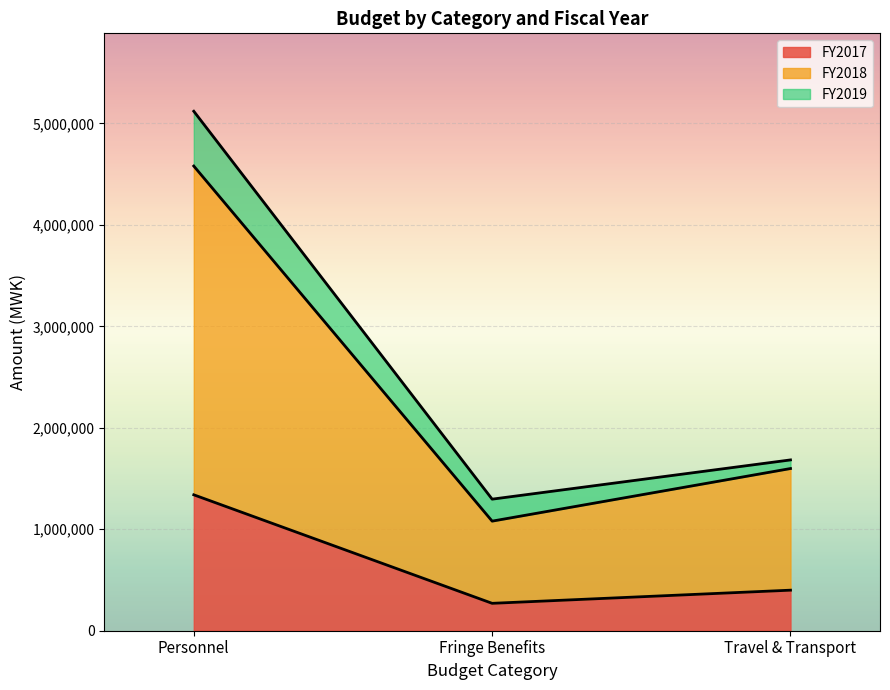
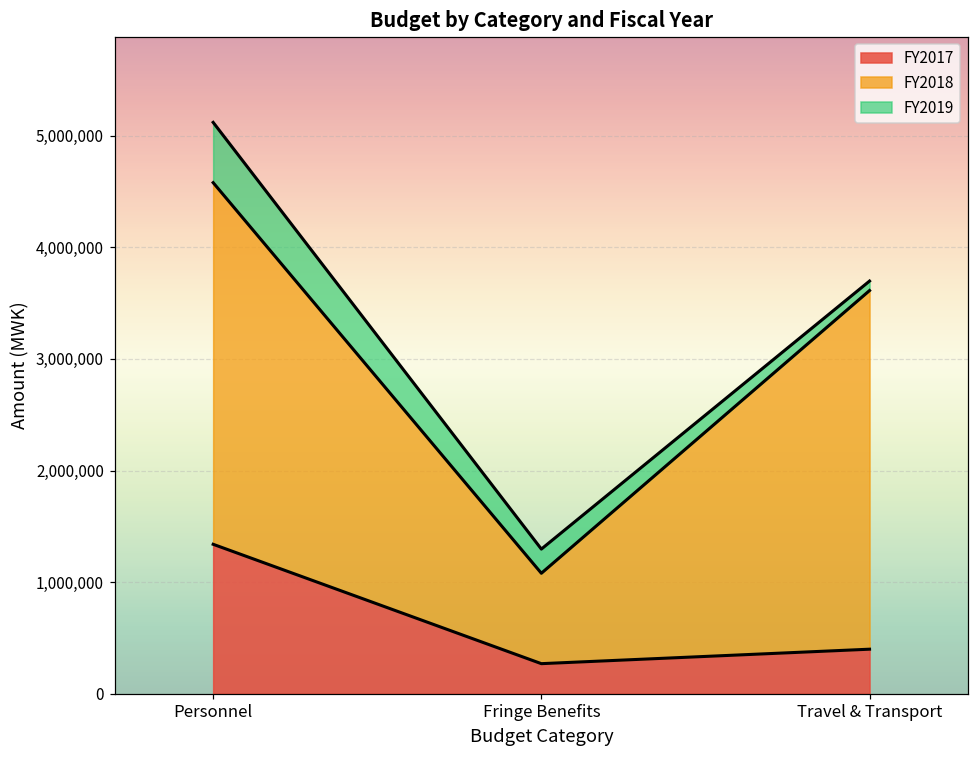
  {
    "FY2017": {
      "Personnel": "1,340,000",
      "Fringe Benefits": "270,000",
      "Travel & Transport": "400,000"
    },
    "FY2018": {
      "Personnel": "3,240,000",
      "Fringe Benefits": "810,000",
-     "Travel & Transport": "1,200,000"
+     "Travel & Transport": "3,210,000"
    },
    "FY2019": {
      "Personnel": "540,000",
      "Fringe Benefits": "220,000",
      "Travel & Transport": "80,000"
    }
  }
